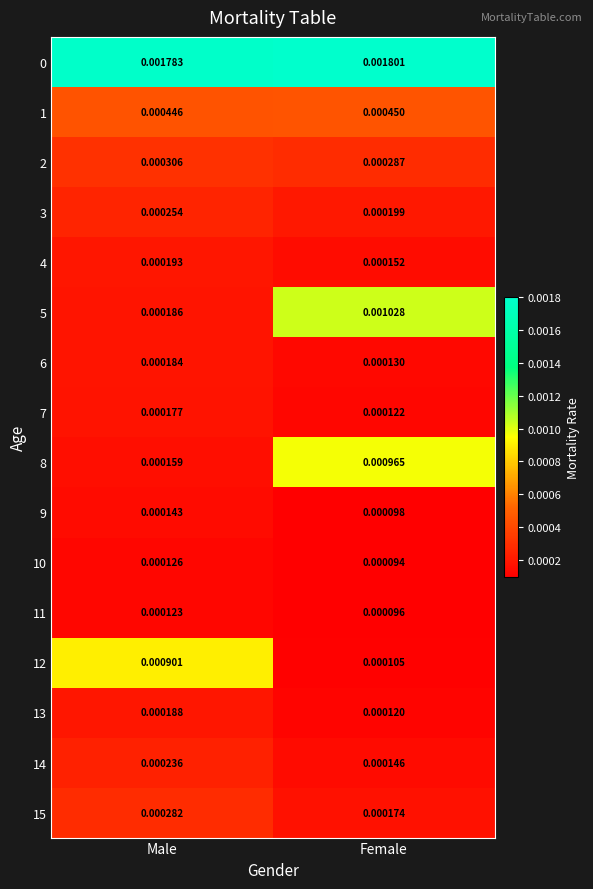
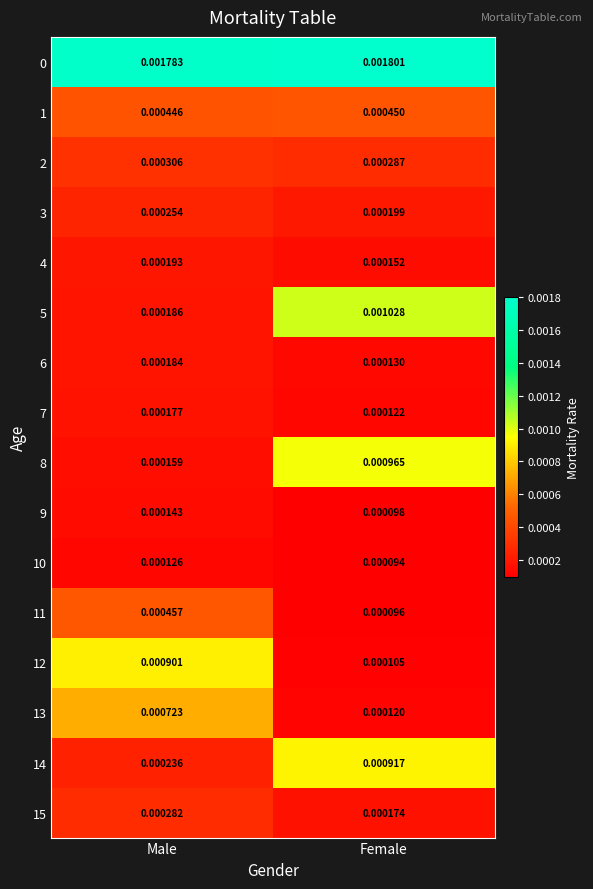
  {
    "0": {
      "Male": 0.001783,
      "Female": 0.001801
    },
    "1": {
      "Male": 0.000446,
      "Female": 0.000450
    },
    "2": {
      "Male": 0.000306,
      "Female": 0.000287
    },
    "3": {
      "Male": 0.000254,
      "Female": 0.000199
    },
    "4": {
      "Male": 0.000193,
      "Female": 0.000152
    },
    "5": {
      "Male": 0.000186,
      "Female": 0.001028
    },
    "6": {
      "Male": 0.000184,
      "Female": 0.000130
    },
    "7": {
      "Male": 0.000177,
      "Female": 0.000122
    },
    "8": {
      "Male": 0.000159,
      "Female": 0.000965
    },
    "9": {
      "Male": 0.000143,
      "Female": 0.000098
    },
    "10": {
      "Male": 0.000126,
      "Female": 0.000094
    },
    "11": {
-     "Male": 0.000123,
+     "Male": 0.000457,
      "Female": 0.000096
    },
    "12": {
      "Male": 0.000901,
      "Female": 0.000105
    },
    "13": {
-     "Male": 0.000188,
+     "Male": 0.000723,
      "Female": 0.000120
    },
    "14": {
      "Male": 0.000236,
-     "Female": 0.000146
+     "Female": 0.000917
    },
    "15": {
      "Male": 0.000282,
      "Female": 0.000174
    }
  }
